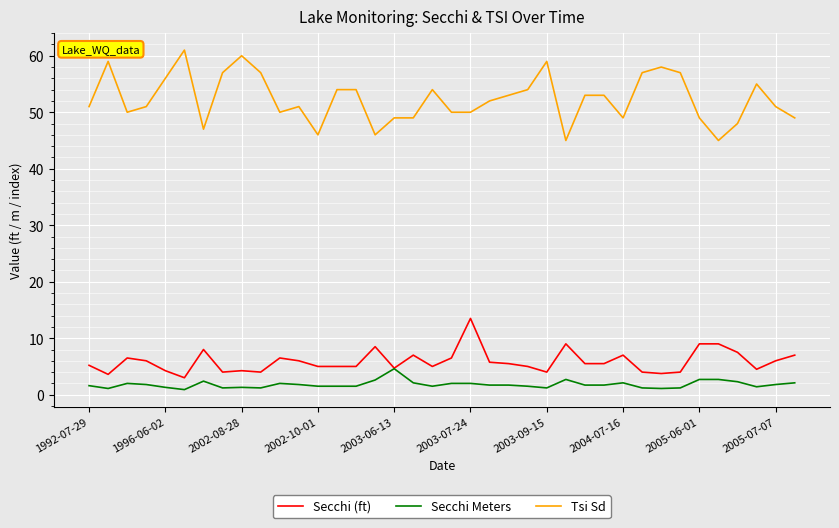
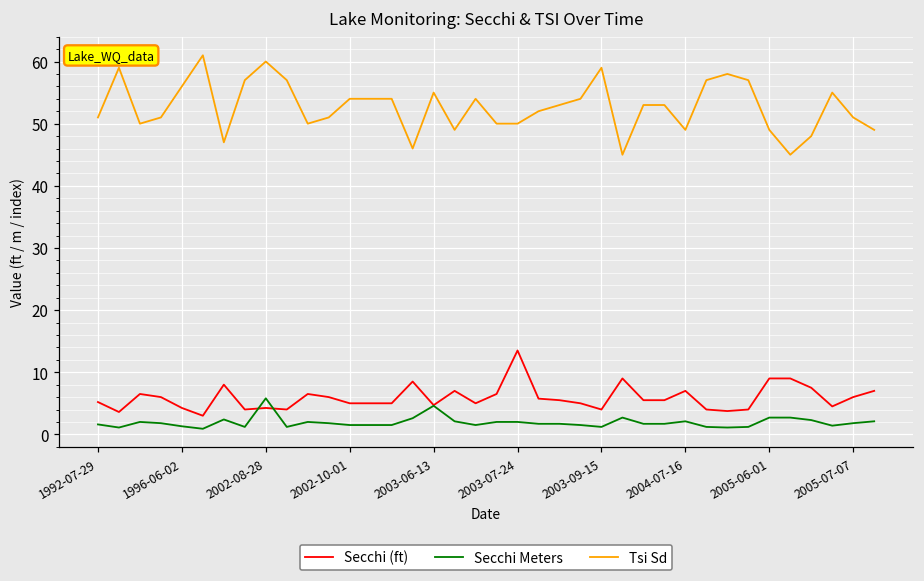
  {
    "Secchi (ft)": {
      "1992-07-29": 5,
      "1996-06-02": 4,
      "2002-08-28": 4,
      "2002-10-01": 5,
      "2003-07-24": 14,
      "2003-09-15": 4,
      "2004-07-16": 7,
      "2005-06-01": 9,
      "2005-07-07": 6
    },
    "Secchi Meters": {
      "1992-07-29": 2,
      "1996-06-02": 1,
-     "2002-08-28": 1,
+     "2002-08-28": 6,
      "2002-10-01": 2,
      "2003-07-24": 2,
      "2003-09-15": 1,
      "2004-07-16": 2,
      "2005-06-01": 3,
      "2005-07-07": 2
    },
    "Tsi Sd": {
      "1992-07-29": 51,
      "1996-06-02": 56,
      "2002-08-28": 60,
-     "2002-10-01": 46,
-     "2003-06-13": 49,
+     "2002-10-01": 54,
+     "2003-06-13": 55,
      "2003-07-24": 50,
      "2003-09-15": 59,
      "2004-07-16": 49,
      "2005-06-01": 49,
      "2005-07-07": 51
    }
  }
